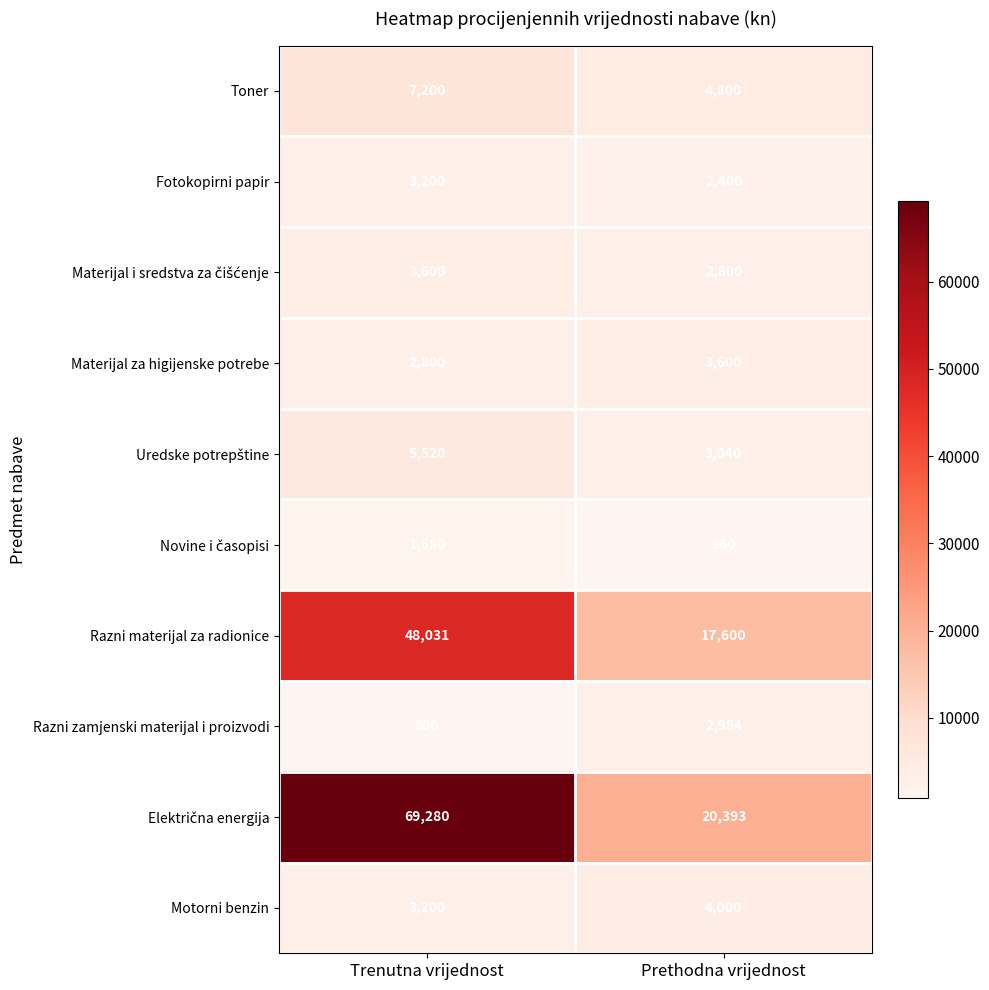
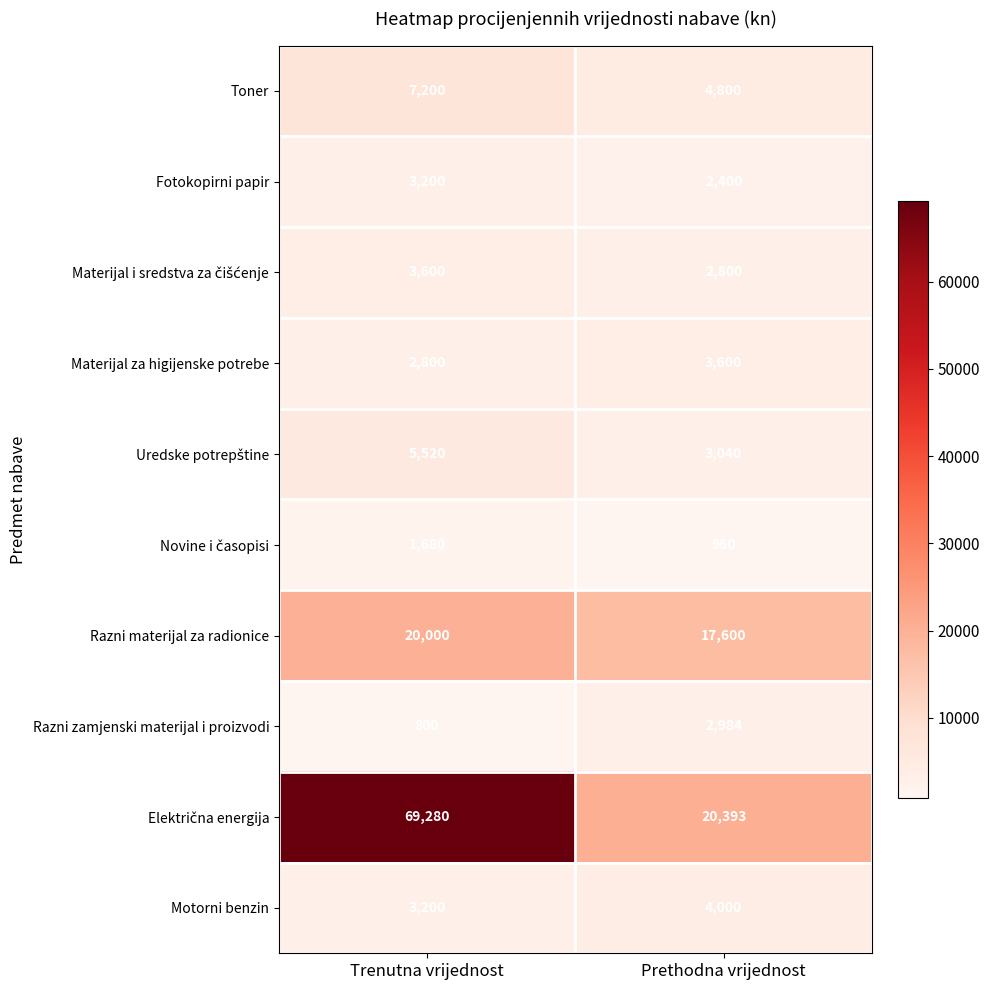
  {
    "Razni materijal za radionice": {
-     "Trenutna vrijednost": "48,031",
+     "Trenutna vrijednost": "20,000",
      "Prethodna vrijednost": "17,600"
    },
    "Električna energija": {
      "Trenutna vrijednost": "69,280",
      "Prethodna vrijednost": "20,393"
    }
  }
